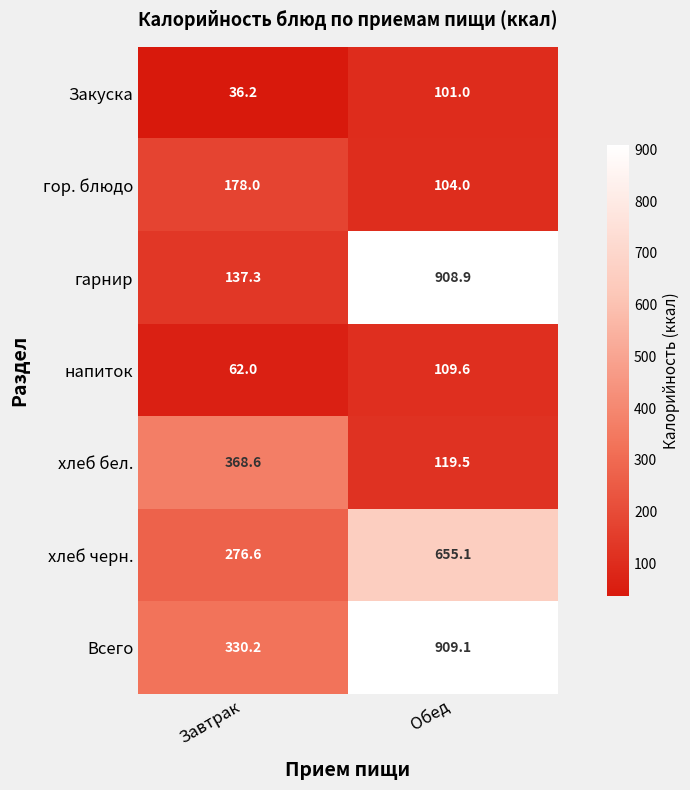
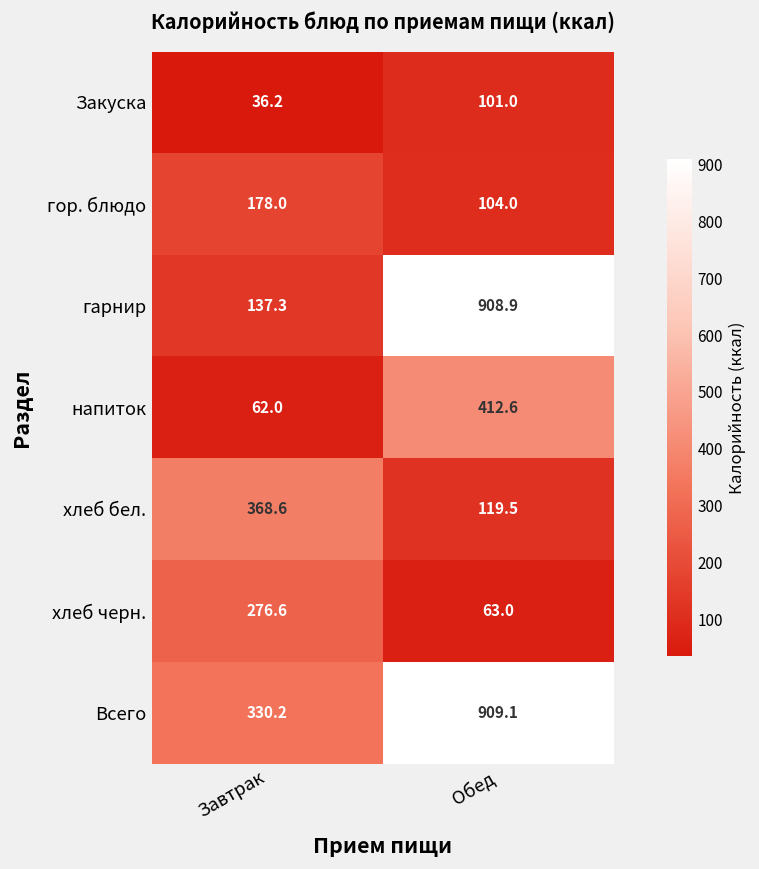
  {
    "Закуска": {
      "Завтрак": 36.2,
      "Обед": 101.0
    },
    "гор. блюдо": {
      "Завтрак": 178.0,
      "Обед": 104.0
    },
    "гарнир": {
      "Завтрак": 137.3,
      "Обед": 908.9
    },
    "напиток": {
      "Завтрак": 62.0,
-     "Обед": 109.6
+     "Обед": 412.6
    },
    "хлеб бел.": {
      "Завтрак": 368.6,
      "Обед": 119.5
    },
    "хлеб черн.": {
      "Завтрак": 276.6,
-     "Обед": 655.1
+     "Обед": 63.0
    },
    "Всего": {
      "Завтрак": 330.2,
      "Обед": 909.1
    }
  }
